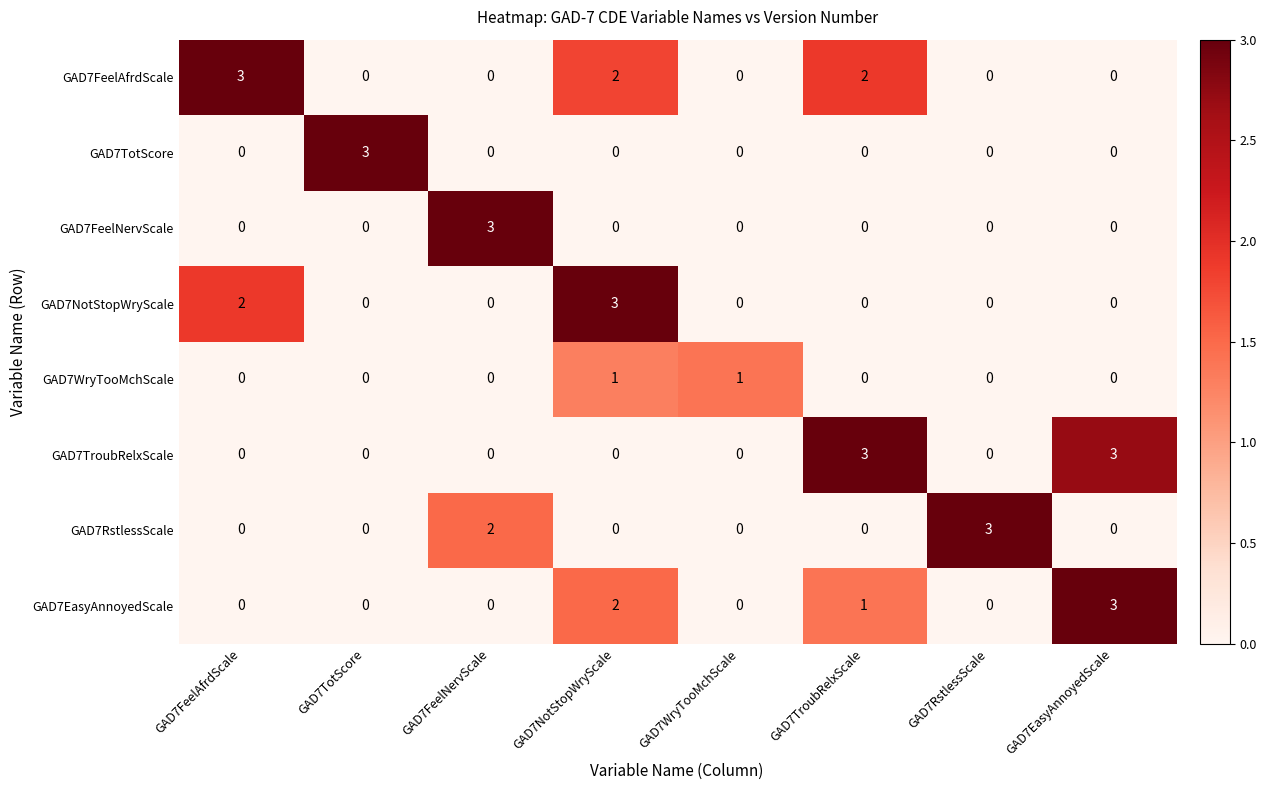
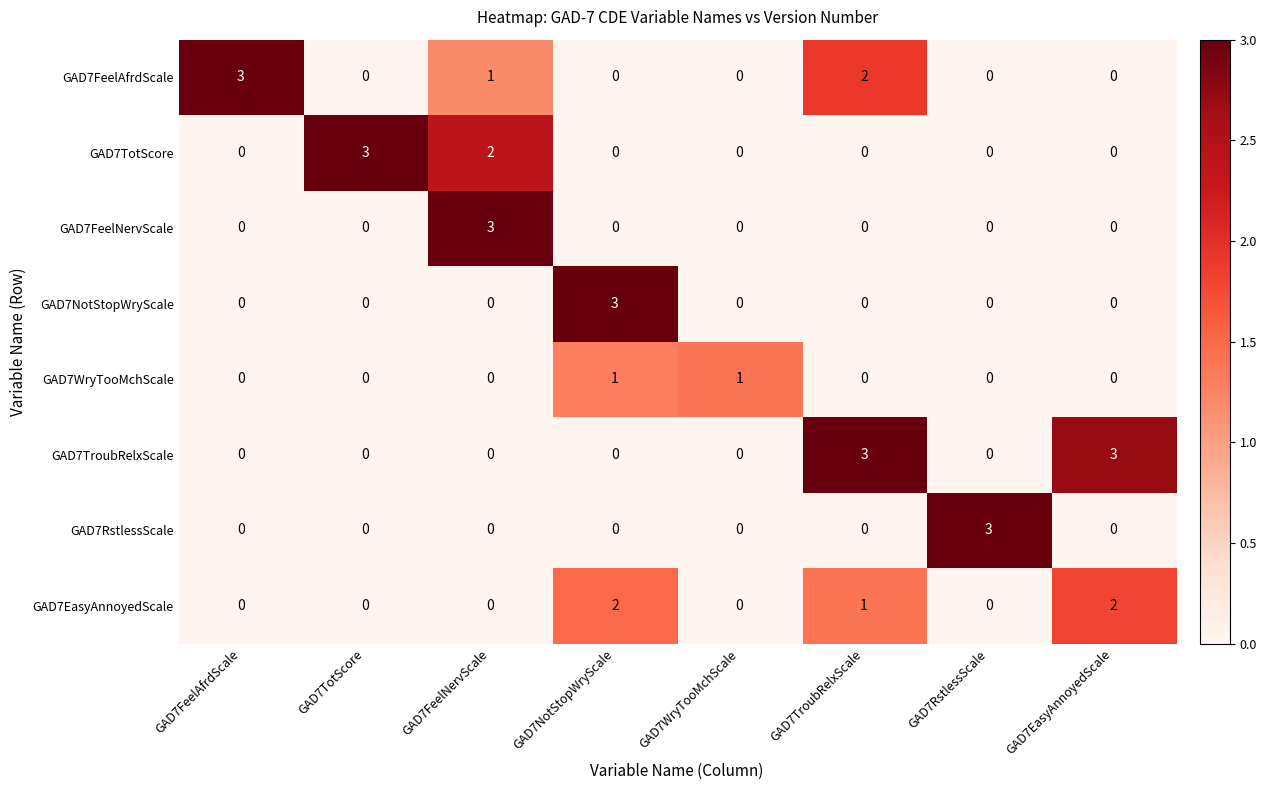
  {
    "GAD7FeelAfrdScale": {
      "GAD7FeelAfrdScale": 3,
      "GAD7TotScore": 0,
-     "GAD7FeelNervScale": 0,
-     "GAD7NotStopWryScale": 2,
+     "GAD7FeelNervScale": 1,
+     "GAD7NotStopWryScale": 0,
      "GAD7WryTooMchScale": 0,
      "GAD7TroubRelxScale": 2,
      "GAD7RstlessScale": 0,
      "GAD7EasyAnnoyedScale": 0
    },
    "GAD7TotScore": {
      "GAD7FeelAfrdScale": 0,
      "GAD7TotScore": 3,
-     "GAD7FeelNervScale": 0,
+     "GAD7FeelNervScale": 2,
      "GAD7NotStopWryScale": 0,
      "GAD7WryTooMchScale": 0,
      "GAD7TroubRelxScale": 0,
      "GAD7RstlessScale": 0,
      "GAD7EasyAnnoyedScale": 0
    },
    "GAD7FeelNervScale": {
      "GAD7FeelAfrdScale": 0,
      "GAD7TotScore": 0,
      "GAD7FeelNervScale": 3,
      "GAD7NotStopWryScale": 0,
      "GAD7WryTooMchScale": 0,
      "GAD7TroubRelxScale": 0,
      "GAD7RstlessScale": 0,
      "GAD7EasyAnnoyedScale": 0
    },
    "GAD7NotStopWryScale": {
-     "GAD7FeelAfrdScale": 2,
+     "GAD7FeelAfrdScale": 0,
      "GAD7TotScore": 0,
      "GAD7FeelNervScale": 0,
      "GAD7NotStopWryScale": 3,
      "GAD7WryTooMchScale": 0,
      "GAD7TroubRelxScale": 0,
      "GAD7RstlessScale": 0,
      "GAD7EasyAnnoyedScale": 0
    },
    "GAD7WryTooMchScale": {
      "GAD7FeelAfrdScale": 0,
      "GAD7TotScore": 0,
      "GAD7FeelNervScale": 0,
      "GAD7NotStopWryScale": 1,
      "GAD7WryTooMchScale": 1,
      "GAD7TroubRelxScale": 0,
      "GAD7RstlessScale": 0,
      "GAD7EasyAnnoyedScale": 0
    },
    "GAD7TroubRelxScale": {
      "GAD7FeelAfrdScale": 0,
      "GAD7TotScore": 0,
      "GAD7FeelNervScale": 0,
      "GAD7NotStopWryScale": 0,
      "GAD7WryTooMchScale": 0,
      "GAD7TroubRelxScale": 3,
      "GAD7RstlessScale": 0,
      "GAD7EasyAnnoyedScale": 3
    },
    "GAD7RstlessScale": {
      "GAD7FeelAfrdScale": 0,
      "GAD7TotScore": 0,
-     "GAD7FeelNervScale": 2,
+     "GAD7FeelNervScale": 0,
      "GAD7NotStopWryScale": 0,
      "GAD7WryTooMchScale": 0,
      "GAD7TroubRelxScale": 0,
      "GAD7RstlessScale": 3,
      "GAD7EasyAnnoyedScale": 0
    },
    "GAD7EasyAnnoyedScale": {
      "GAD7FeelAfrdScale": 0,
      "GAD7TotScore": 0,
      "GAD7FeelNervScale": 0,
      "GAD7NotStopWryScale": 2,
      "GAD7WryTooMchScale": 0,
      "GAD7TroubRelxScale": 1,
      "GAD7RstlessScale": 0,
-     "GAD7EasyAnnoyedScale": 3
+     "GAD7EasyAnnoyedScale": 2
    }
  }
